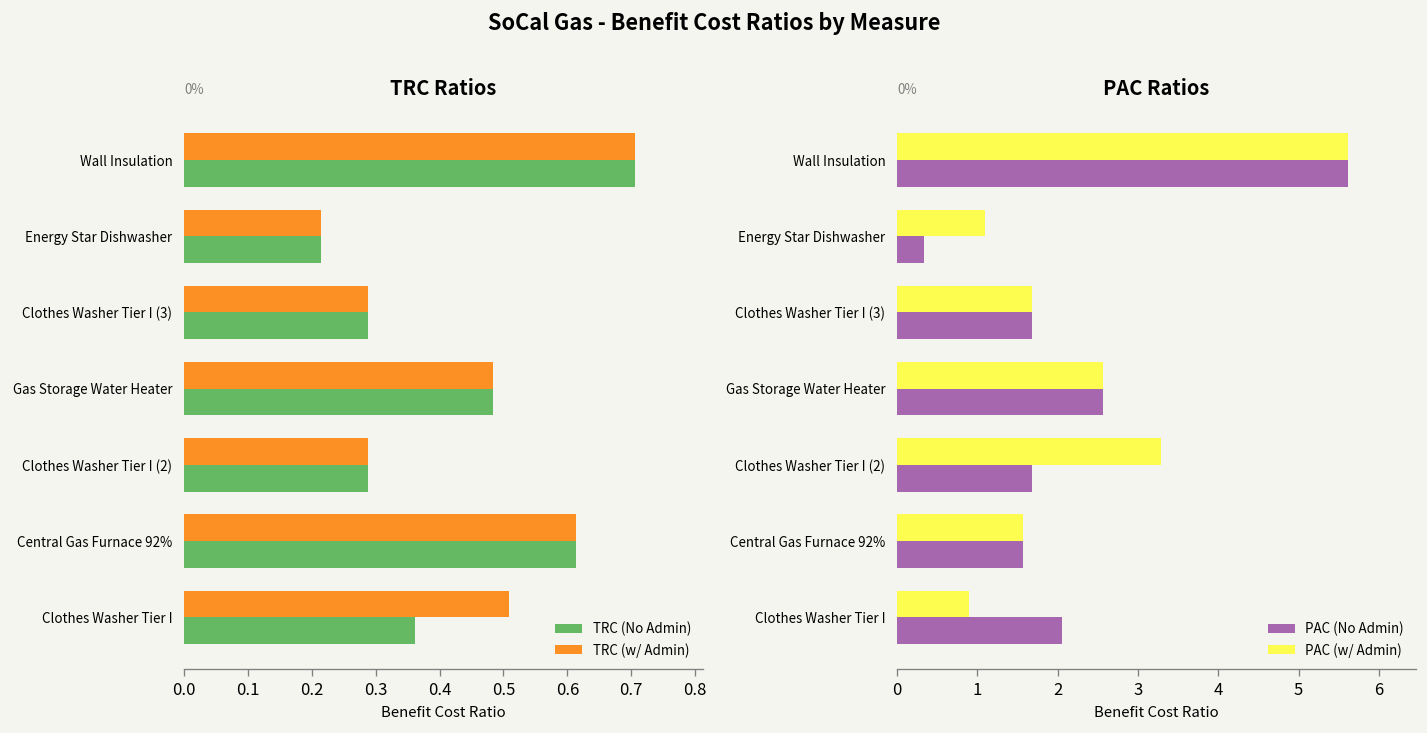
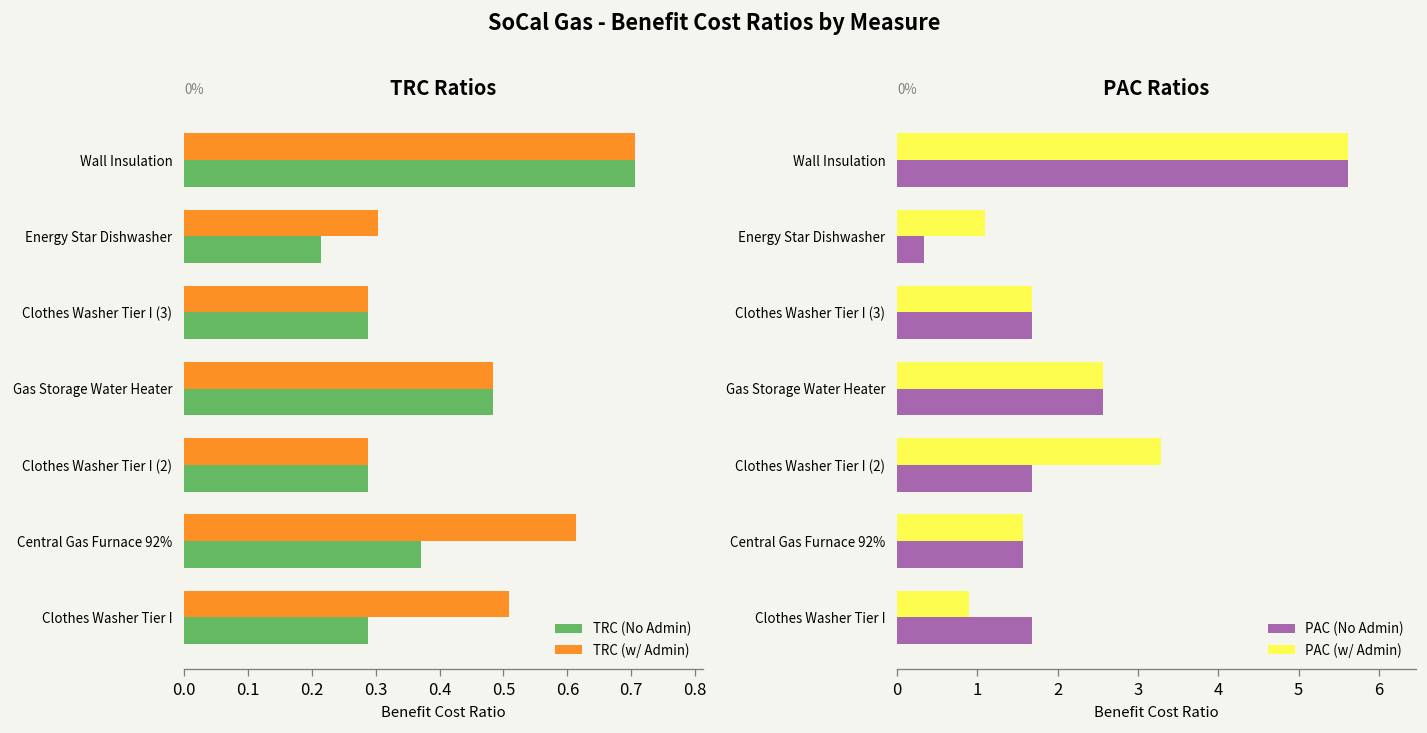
  {
    "TRC Ratios": {
      "TRC (No Admin)": {
        "Wall Insulation": 0.71,
        "Energy Star Dishwasher": 0.21,
        "Clothes Washer Tier I (3)": 0.29,
        "Gas Storage Water Heater": 0.48,
        "Clothes Washer Tier I (2)": 0.29,
-       "Central Gas Furnace 92%": 0.61,
-       "Clothes Washer Tier I": 0.36
+       "Central Gas Furnace 92%": 0.37,
+       "Clothes Washer Tier I": 0.29
      },
      "TRC (w/ Admin)": {
        "Wall Insulation": 0.71,
-       "Energy Star Dishwasher": 0.21,
+       "Energy Star Dishwasher": 0.30,
        "Clothes Washer Tier I (3)": 0.29,
        "Gas Storage Water Heater": 0.48,
        "Clothes Washer Tier I (2)": 0.29,
        "Central Gas Furnace 92%": 0.61,
        "Clothes Washer Tier I": 0.51
      }
    },
    "PAC Ratios": {
      "PAC (No Admin)": {
        "Wall Insulation": 5.6,
        "Energy Star Dishwasher": 0.3,
        "Clothes Washer Tier I (3)": 1.7,
        "Gas Storage Water Heater": 2.6,
        "Clothes Washer Tier I (2)": 1.7,
        "Central Gas Furnace 92%": 1.6,
-       "Clothes Washer Tier I": 2.1
+       "Clothes Washer Tier I": 1.7
      },
      "PAC (w/ Admin)": {
        "Wall Insulation": 5.6,
        "Energy Star Dishwasher": 1.1,
        "Clothes Washer Tier I (3)": 1.7,
        "Gas Storage Water Heater": 2.6,
        "Clothes Washer Tier I (2)": 3.3,
        "Central Gas Furnace 92%": 1.6,
        "Clothes Washer Tier I": 0.9
      }
    }
  }
